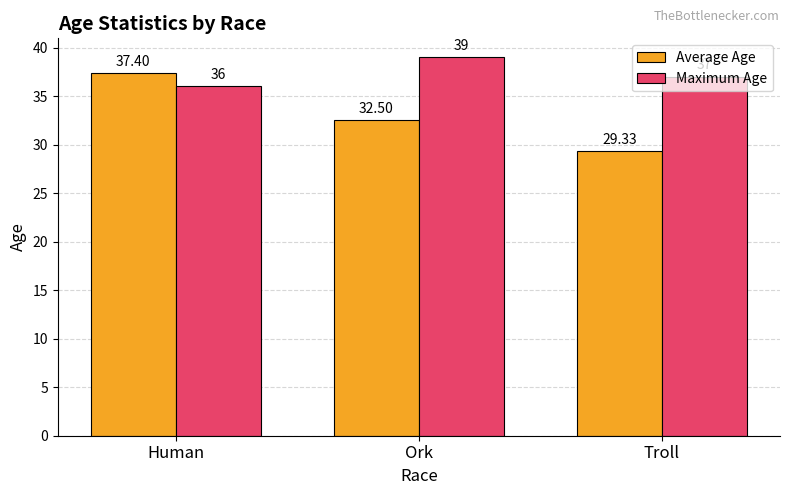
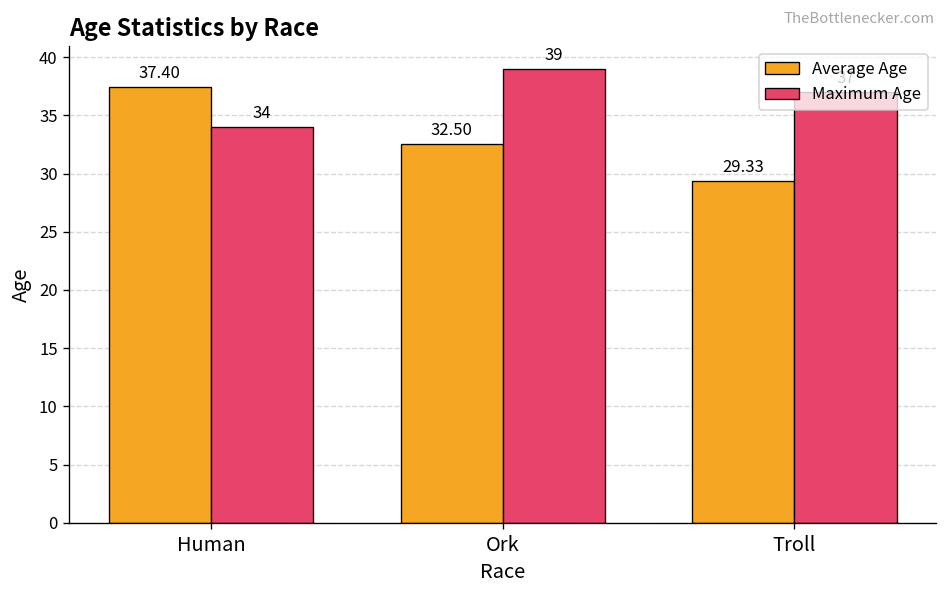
  {
    "Average Age": {
      "Human": 37.40,
      "Ork": 32.50,
      "Troll": 29.33
    },
    "Maximum Age": {
-     "Human": 36,
+     "Human": 34,
      "Ork": 39
    }
  }
